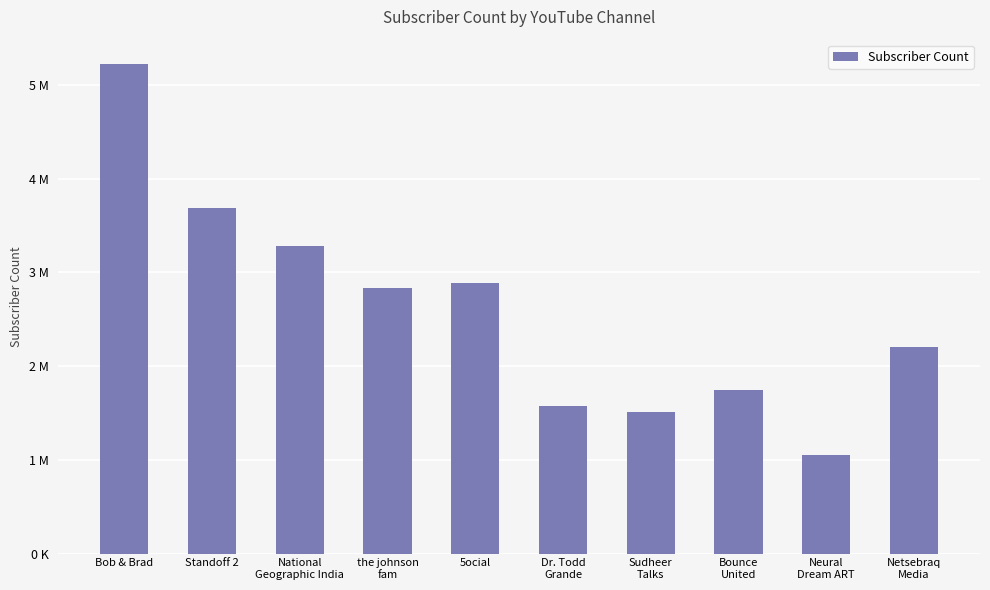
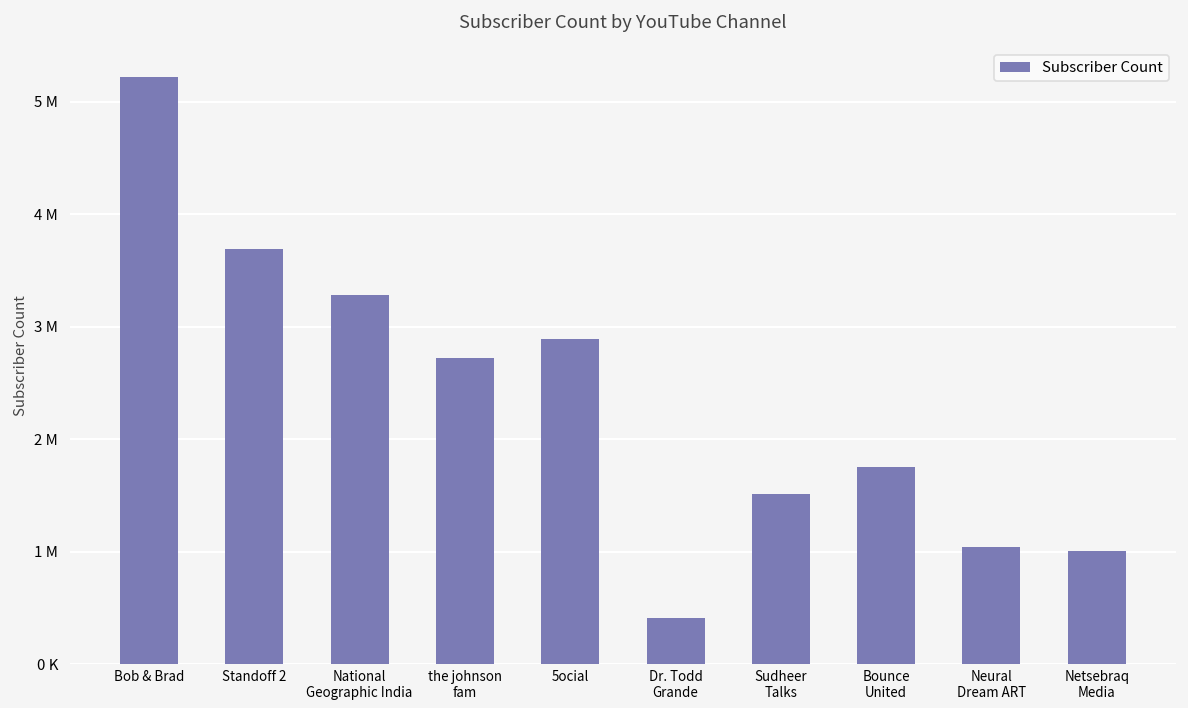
  {
    "Bob & Brad": 5200000,
    "Standoff 2": 3700000,
    "National Geographic India": 3300000,
-   "the johnson fam": 2800000,
+   "the johnson fam": 2700000,
    "5ocial": 2900000,
-   "Dr. Todd Grande": 1600000,
+   "Dr. Todd Grande": 400000,
    "Sudheer Talks": 1500000,
    "Bounce United": 1700000,
    "Neural Dream ART": 1000000,
-   "Netsebraq Media": 2200000
+   "Netsebraq Media": 1000000
  }
